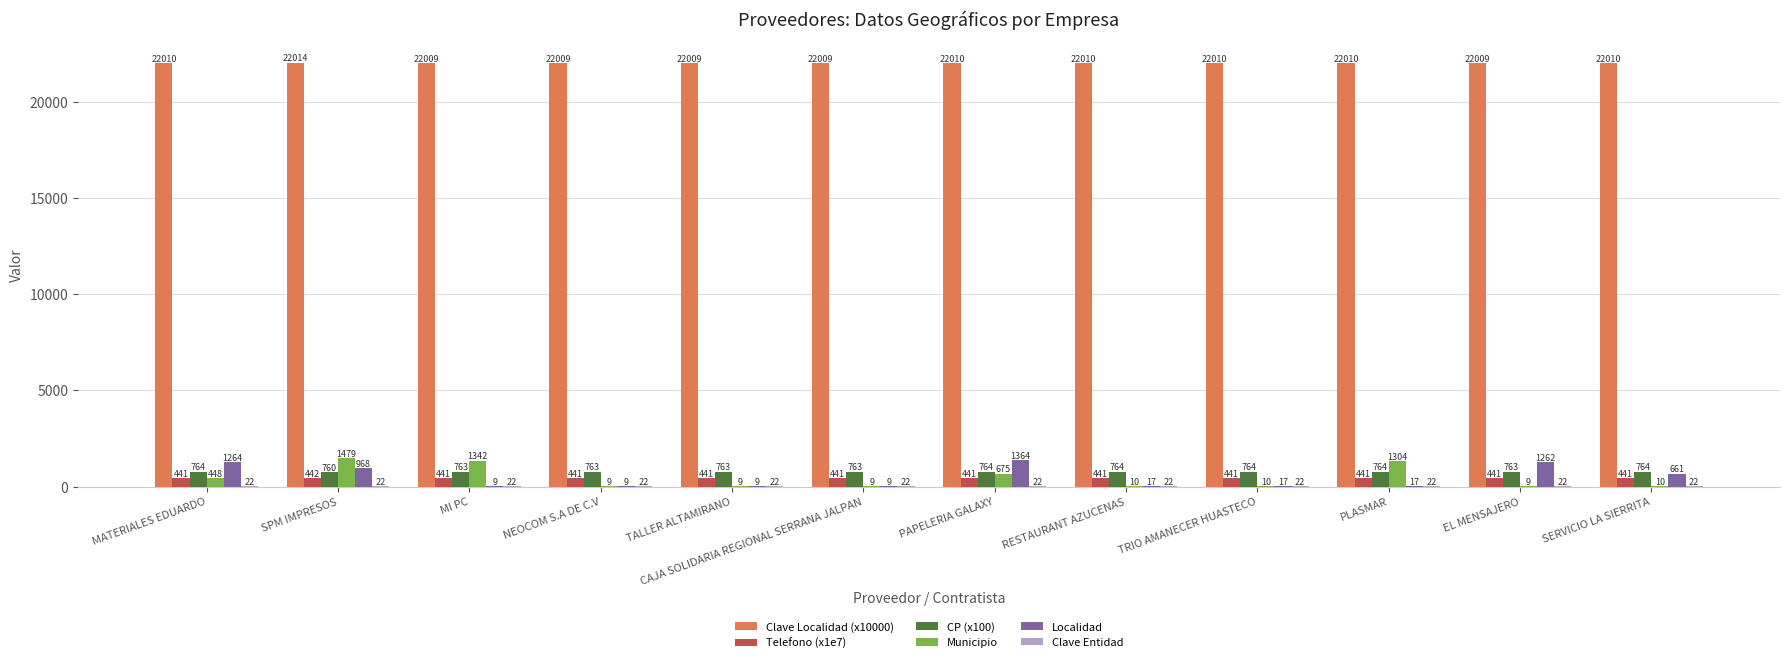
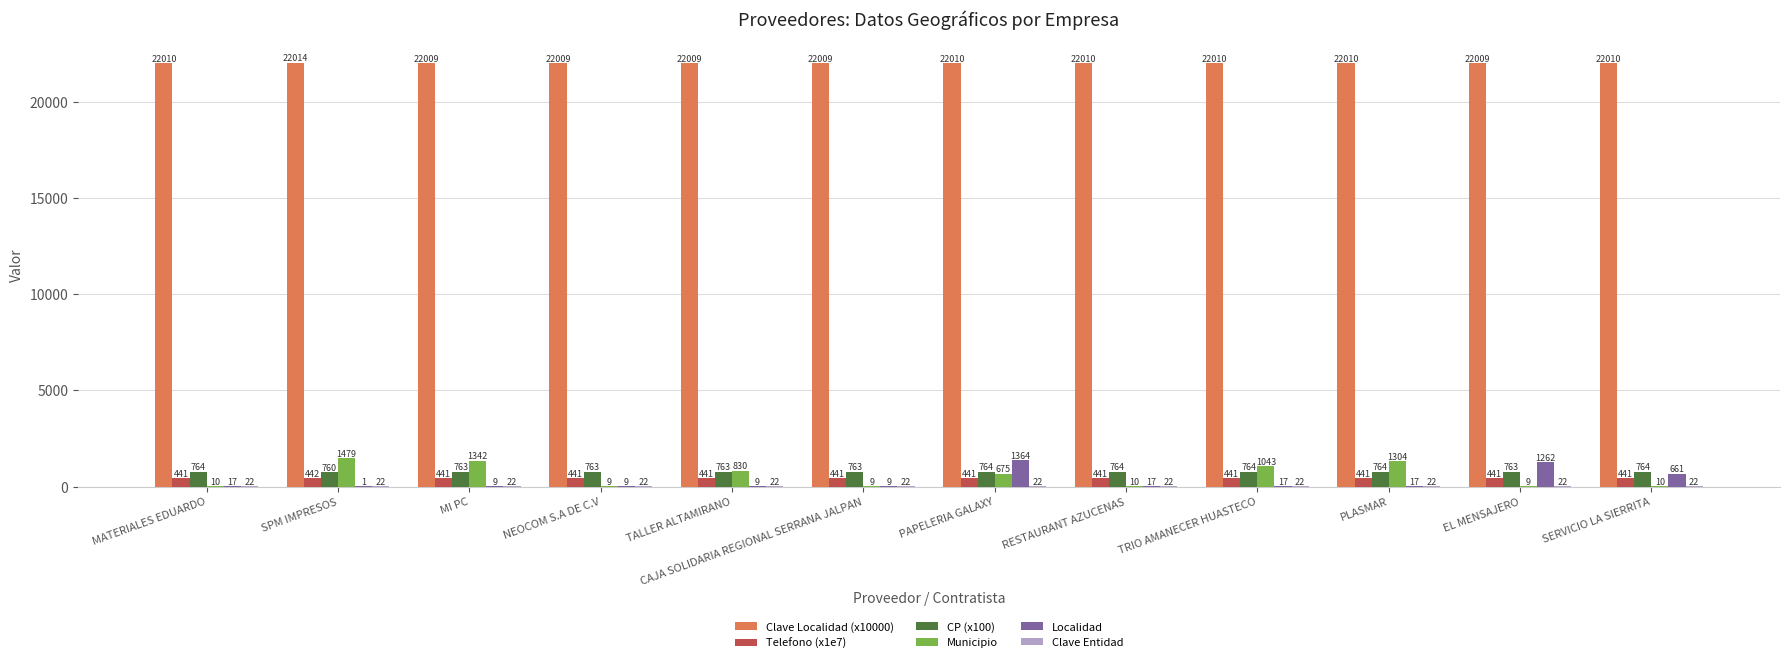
  {
    "CP (x100)": {
      "MATERIALES EDUARDO": 764,
      "SPM IMPRESOS": 760,
      "MI PC": 763,
      "NEOCOM S.A DE C.V": 763,
      "TALLER ALTAMIRANO": 763,
      "CAJA SOLIDARIA REGIONAL SERRANA JALPAN": 763,
      "PAPELERIA GALAXY": 764,
      "RESTAURANT AZUCENAS": 764,
      "TRIO AMANECER HUASTECO": 764,
      "PLASMAR": 764,
      "EL MENSAJERO": 763,
      "SERVICIO LA SIERRITA": 764
    },
    "Municipio": {
-     "MATERIALES EDUARDO": 448,
+     "MATERIALES EDUARDO": 10,
      "SPM IMPRESOS": 1479,
      "MI PC": 1342,
      "NEOCOM S.A DE C.V": 9,
-     "TALLER ALTAMIRANO": 9,
+     "TALLER ALTAMIRANO": 830,
      "CAJA SOLIDARIA REGIONAL SERRANA JALPAN": 9,
      "PAPELERIA GALAXY": 675,
      "RESTAURANT AZUCENAS": 10,
-     "TRIO AMANECER HUASTECO": 10,
+     "TRIO AMANECER HUASTECO": 1043,
      "PLASMAR": 1304,
      "EL MENSAJERO": 9,
      "SERVICIO LA SIERRITA": 10
    },
    "Localidad": {
-     "MATERIALES EDUARDO": 1264,
-     "SPM IMPRESOS": 968,
+     "MATERIALES EDUARDO": 17,
+     "SPM IMPRESOS": 1,
      "MI PC": 9,
      "NEOCOM S.A DE C.V": 9,
      "TALLER ALTAMIRANO": 9,
      "CAJA SOLIDARIA REGIONAL SERRANA JALPAN": 9,
      "PAPELERIA GALAXY": 1364,
      "RESTAURANT AZUCENAS": 17,
      "TRIO AMANECER HUASTECO": 17,
      "PLASMAR": 17,
      "EL MENSAJERO": 1262,
      "SERVICIO LA SIERRITA": 661
    },
    "Clave Entidad": {
      "MATERIALES EDUARDO": 22,
      "SPM IMPRESOS": 22,
      "MI PC": 22,
      "NEOCOM S.A DE C.V": 22,
      "TALLER ALTAMIRANO": 22,
      "CAJA SOLIDARIA REGIONAL SERRANA JALPAN": 22,
      "PAPELERIA GALAXY": 22,
      "RESTAURANT AZUCENAS": 22,
      "TRIO AMANECER HUASTECO": 22,
      "PLASMAR": 22,
      "EL MENSAJERO": 22,
      "SERVICIO LA SIERRITA": 22
    }
  }
